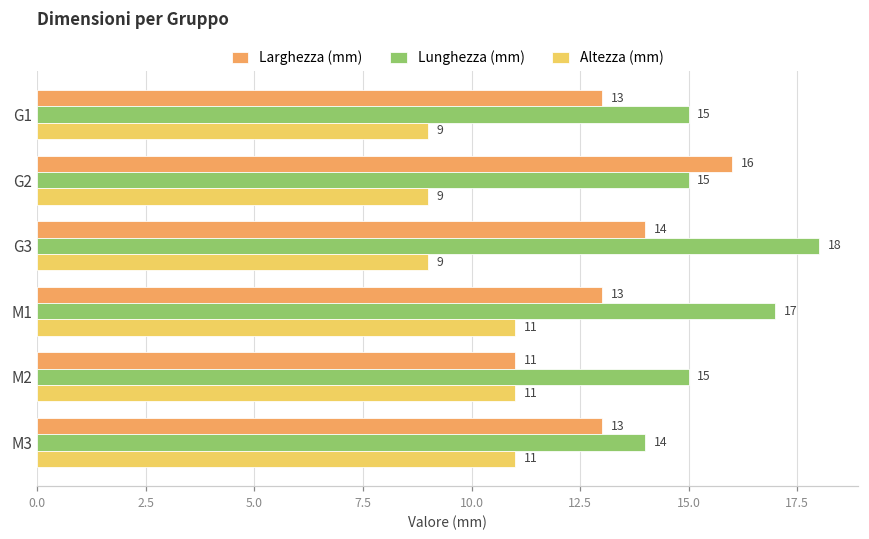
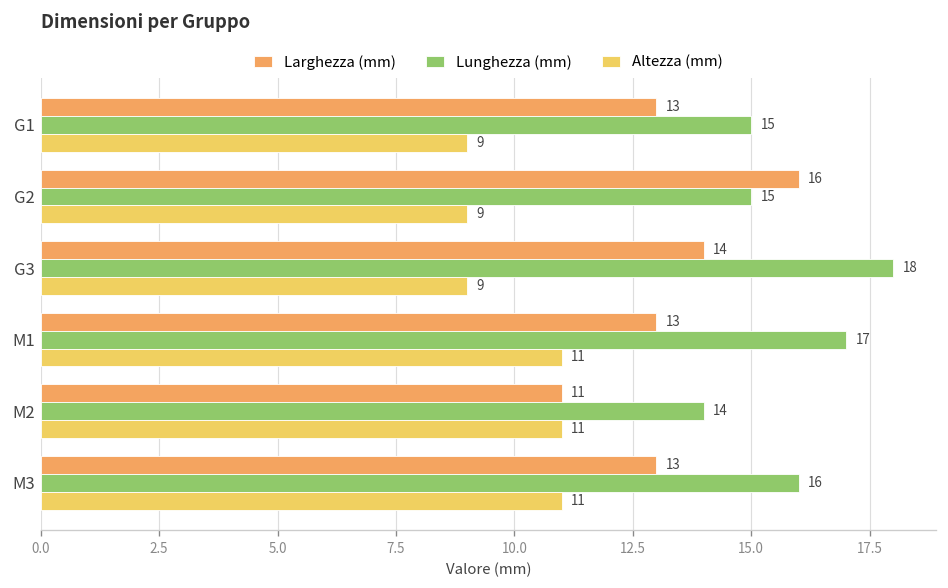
  {
    "Lunghezza (mm)": {
      "G1": 15,
      "G2": 15,
      "G3": 18,
      "M1": 17,
-     "M2": 15,
-     "M3": 14
+     "M2": 14,
+     "M3": 16
    }
  }
